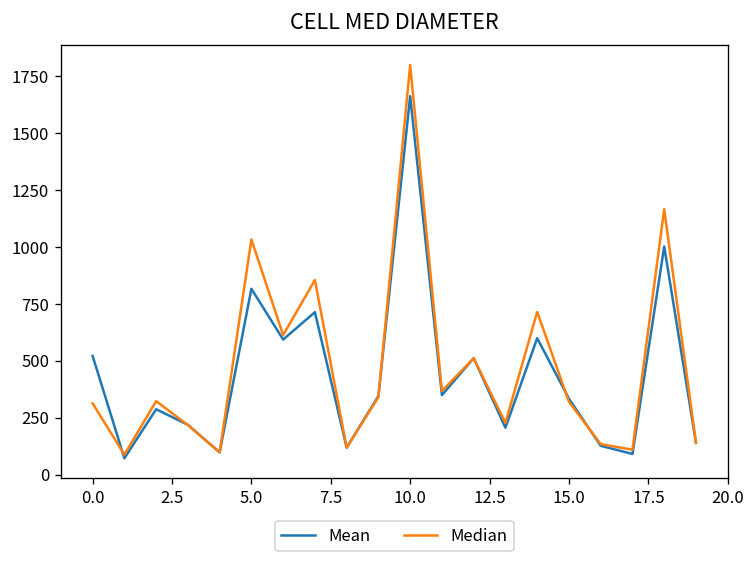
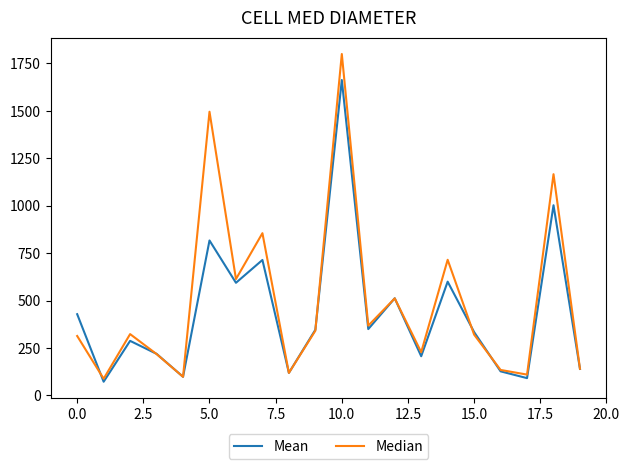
  {
    "Mean": {
-     "0.0": 520,
+     "0.0": 430,
      "5.0": 820,
      "10.0": 1660,
      "15.0": 330
    },
    "Median": {
      "0.0": 310,
-     "5.0": 1030,
+     "5.0": 1500,
      "10.0": 1800,
      "15.0": 320
    }
  }
